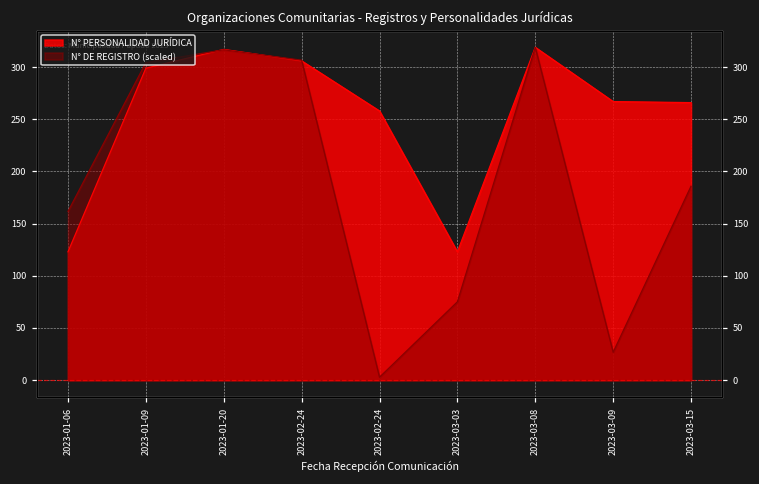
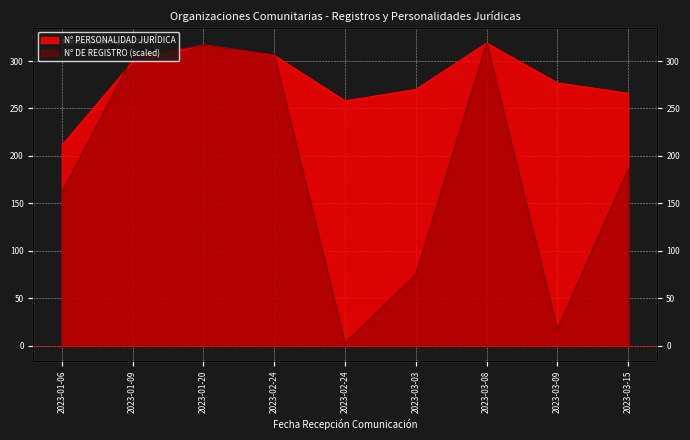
  {
    "N° PERSONALIDAD JURÍDICA": {
-     "2023-01-06": 120,
+     "2023-01-06": 210,
      "2023-01-09": 300,
-     "2023-03-03": 120,
-     "2023-03-09": 270,
+     "2023-03-03": 270,
+     "2023-03-09": 280,
      "2023-03-15": 270
    },
    "N° DE REGISTRO (scaled)": {
      "2023-01-06": 160,
      "2023-03-03": 80,
-     "2023-03-09": 30,
+     "2023-03-09": 20,
      "2023-03-15": 190
    }
  }
